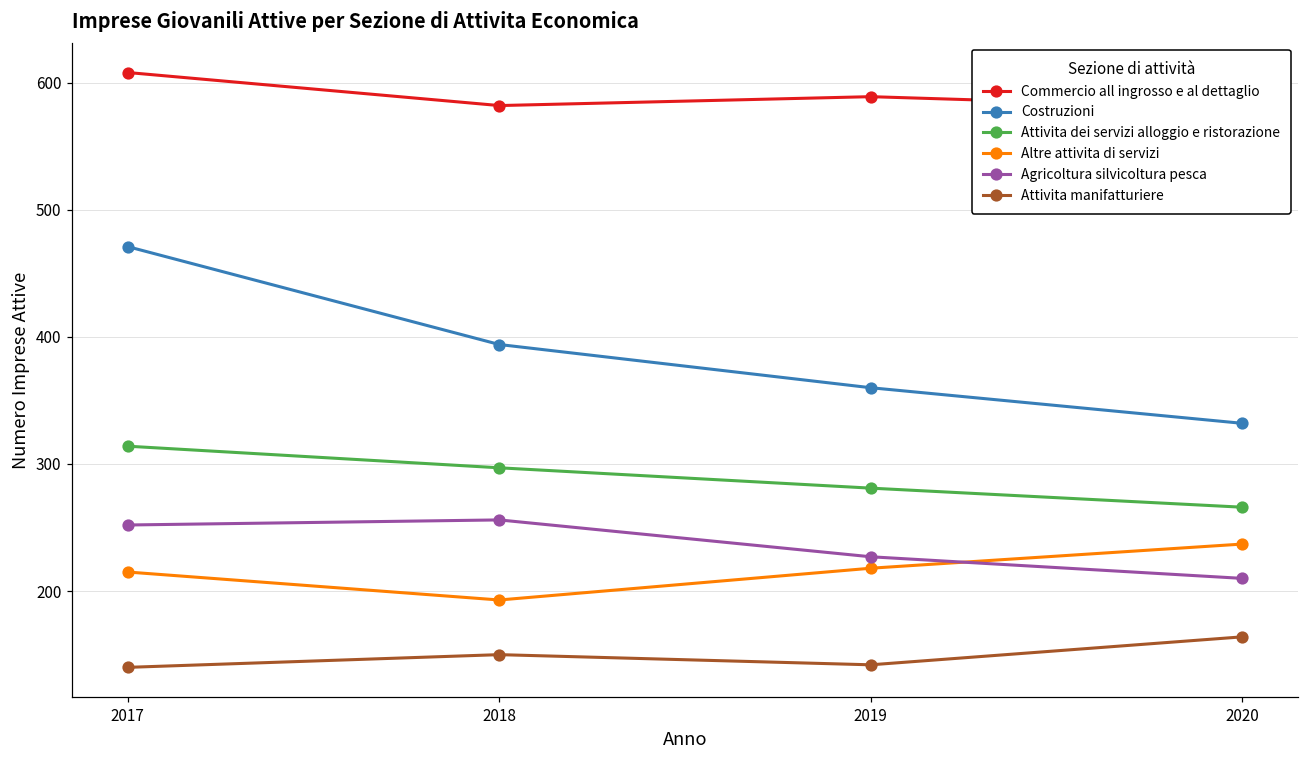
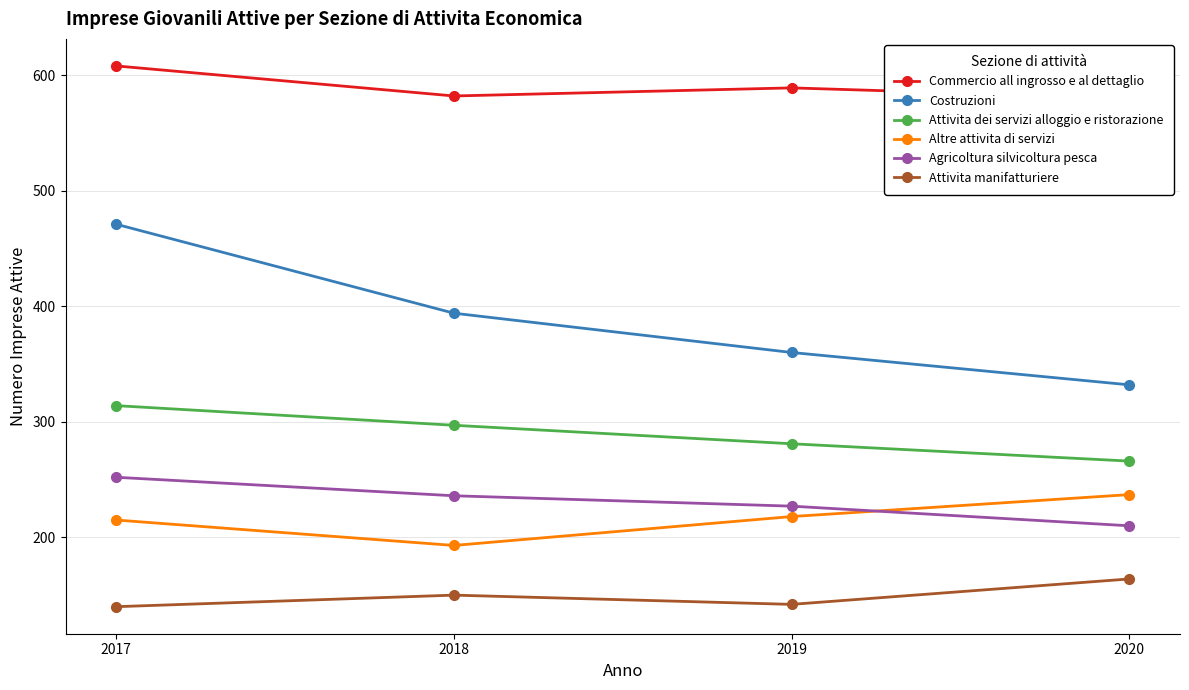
  {
    "Commercio all ingrosso e al dettaglio": {
      "2017": 608,
      "2018": 582,
      "2019": 589
    },
    "Costruzioni": {
      "2017": 471,
      "2018": 394,
      "2019": 360,
      "2020": 332
    },
    "Attivita dei servizi alloggio e ristorazione": {
      "2017": 314,
      "2018": 297,
      "2019": 281,
      "2020": 266
    },
    "Altre attivita di servizi": {
      "2017": 215,
      "2018": 193,
      "2019": 218,
      "2020": 237
    },
    "Agricoltura silvicoltura pesca": {
      "2017": 252,
-     "2018": 256,
+     "2018": 236,
      "2019": 227,
      "2020": 210
    },
    "Attivita manifatturiere": {
      "2017": 140,
      "2018": 150,
      "2019": 142,
      "2020": 164
    }
  }
